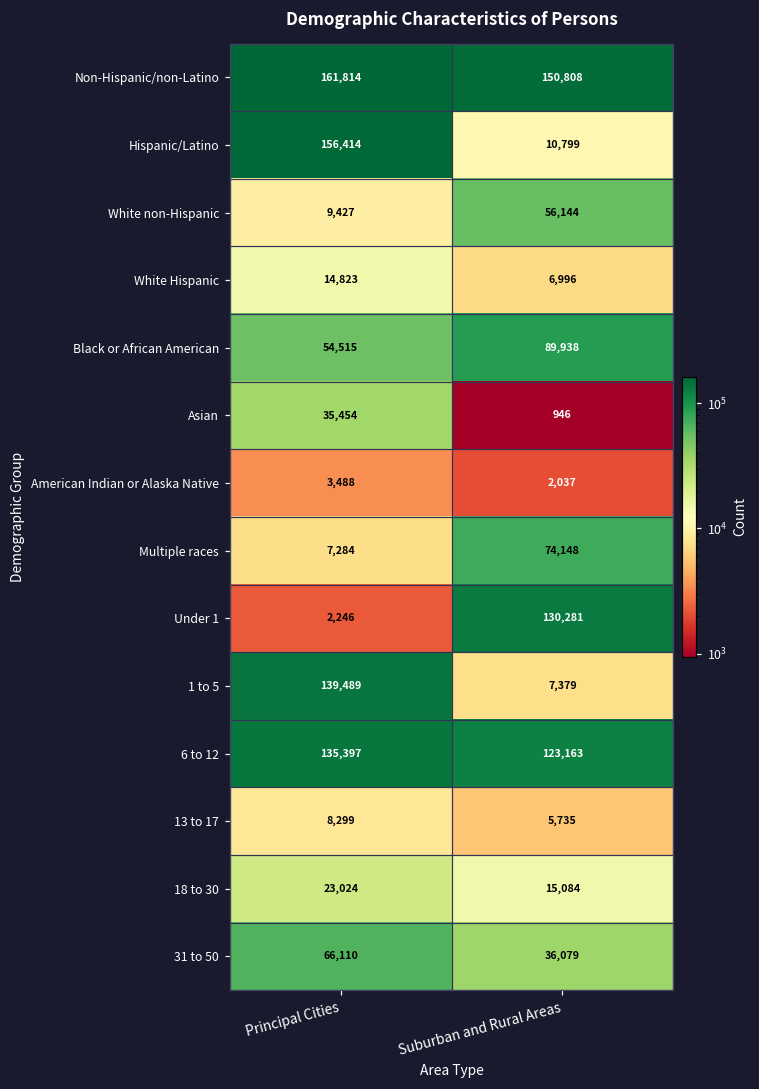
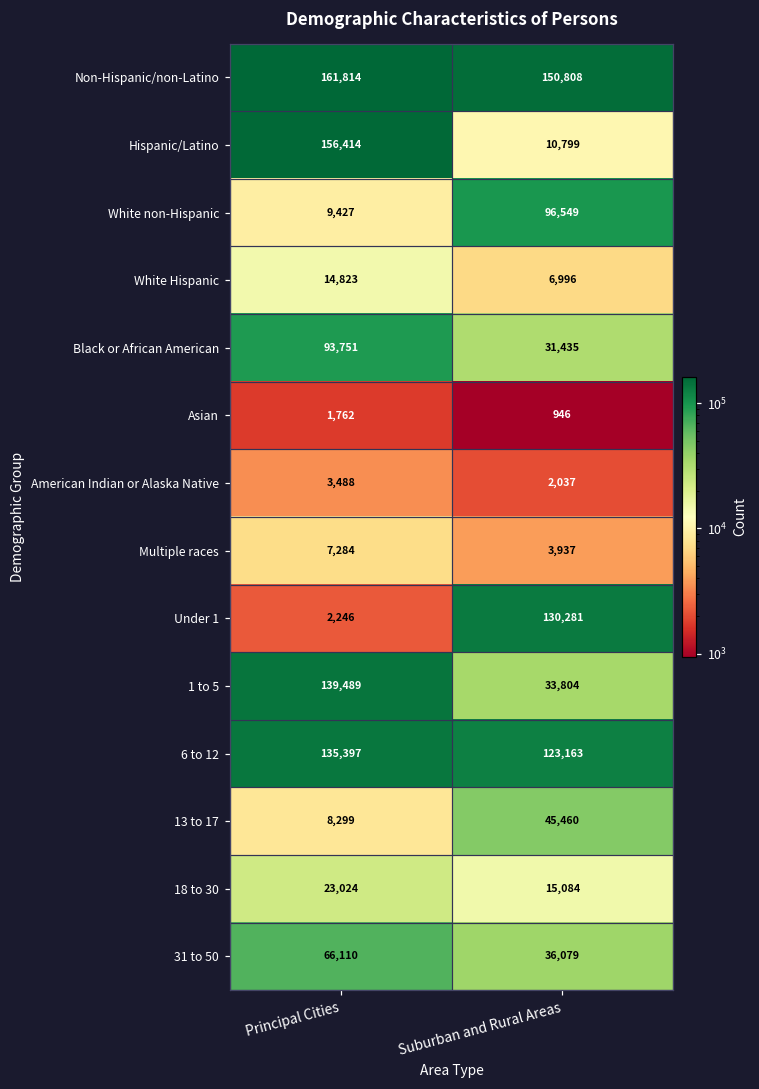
  {
    "Non-Hispanic/non-Latino": {
      "Principal Cities": "161,814",
      "Suburban and Rural Areas": "150,808"
    },
    "Hispanic/Latino": {
      "Principal Cities": "156,414",
      "Suburban and Rural Areas": "10,799"
    },
    "White non-Hispanic": {
      "Principal Cities": "9,427",
-     "Suburban and Rural Areas": "56,144"
+     "Suburban and Rural Areas": "96,549"
    },
    "White Hispanic": {
      "Principal Cities": "14,823",
      "Suburban and Rural Areas": "6,996"
    },
    "Black or African American": {
-     "Principal Cities": "54,515",
-     "Suburban and Rural Areas": "89,938"
+     "Principal Cities": "93,751",
+     "Suburban and Rural Areas": "31,435"
    },
    "Asian": {
-     "Principal Cities": "35,454",
+     "Principal Cities": "1,762",
      "Suburban and Rural Areas": "946"
    },
    "American Indian or Alaska Native": {
      "Principal Cities": "3,488",
      "Suburban and Rural Areas": "2,037"
    },
    "Multiple races": {
      "Principal Cities": "7,284",
-     "Suburban and Rural Areas": "74,148"
+     "Suburban and Rural Areas": "3,937"
    },
    "Under 1": {
      "Principal Cities": "2,246",
      "Suburban and Rural Areas": "130,281"
    },
    "1 to 5": {
      "Principal Cities": "139,489",
-     "Suburban and Rural Areas": "7,379"
+     "Suburban and Rural Areas": "33,804"
    },
    "6 to 12": {
      "Principal Cities": "135,397",
      "Suburban and Rural Areas": "123,163"
    },
    "13 to 17": {
      "Principal Cities": "8,299",
-     "Suburban and Rural Areas": "5,735"
+     "Suburban and Rural Areas": "45,460"
    },
    "18 to 30": {
      "Principal Cities": "23,024",
      "Suburban and Rural Areas": "15,084"
    },
    "31 to 50": {
      "Principal Cities": "66,110",
      "Suburban and Rural Areas": "36,079"
    }
  }
